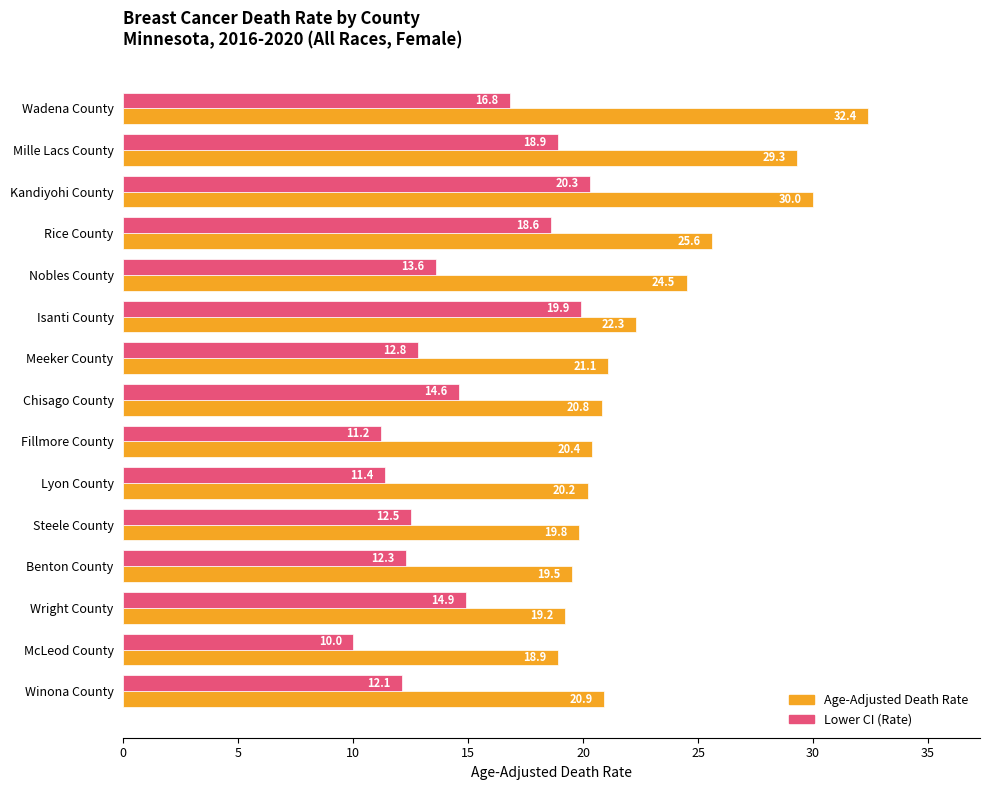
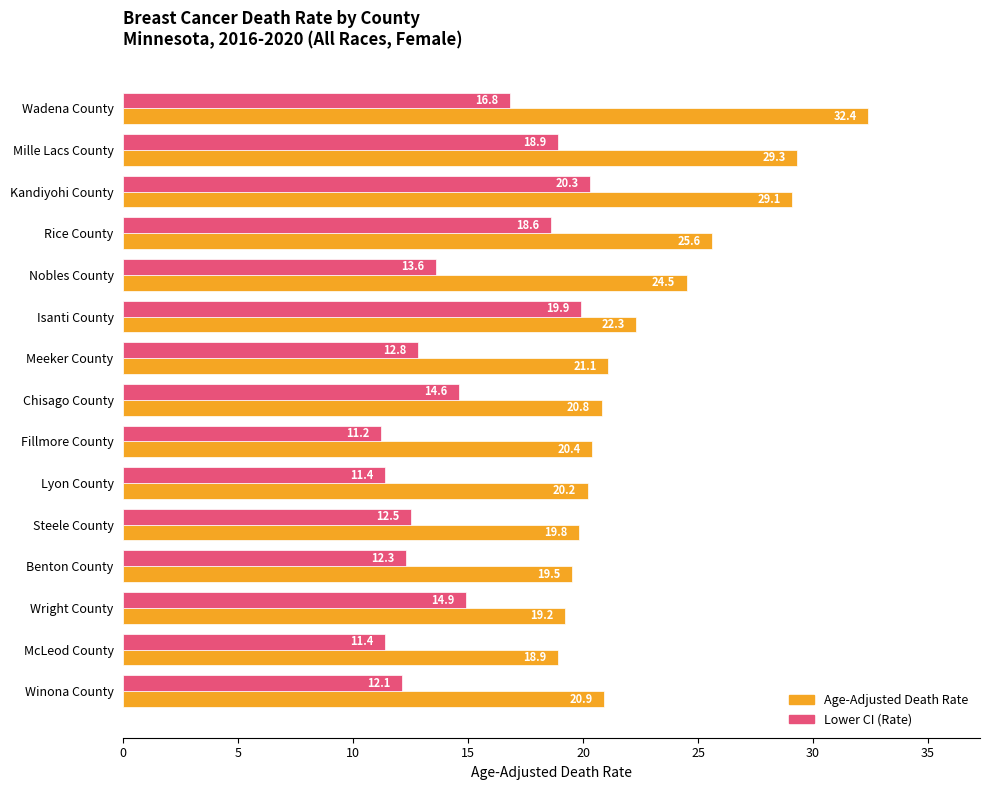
  {
    "Age-Adjusted Death Rate": {
      "Wadena County": 32.4,
      "Mille Lacs County": 29.3,
-     "Kandiyohi County": 30.0,
+     "Kandiyohi County": 29.1,
      "Rice County": 25.6,
      "Nobles County": 24.5,
      "Isanti County": 22.3,
      "Meeker County": 21.1,
      "Chisago County": 20.8,
      "Fillmore County": 20.4,
      "Lyon County": 20.2,
      "Steele County": 19.8,
      "Benton County": 19.5,
      "Wright County": 19.2,
      "McLeod County": 18.9,
      "Winona County": 20.9
    },
    "Lower CI (Rate)": {
      "Wadena County": 16.8,
      "Mille Lacs County": 18.9,
      "Kandiyohi County": 20.3,
      "Rice County": 18.6,
      "Nobles County": 13.6,
      "Isanti County": 19.9,
      "Meeker County": 12.8,
      "Chisago County": 14.6,
      "Fillmore County": 11.2,
      "Lyon County": 11.4,
      "Steele County": 12.5,
      "Benton County": 12.3,
      "Wright County": 14.9,
-     "McLeod County": 10.0,
+     "McLeod County": 11.4,
      "Winona County": 12.1
    }
  }
